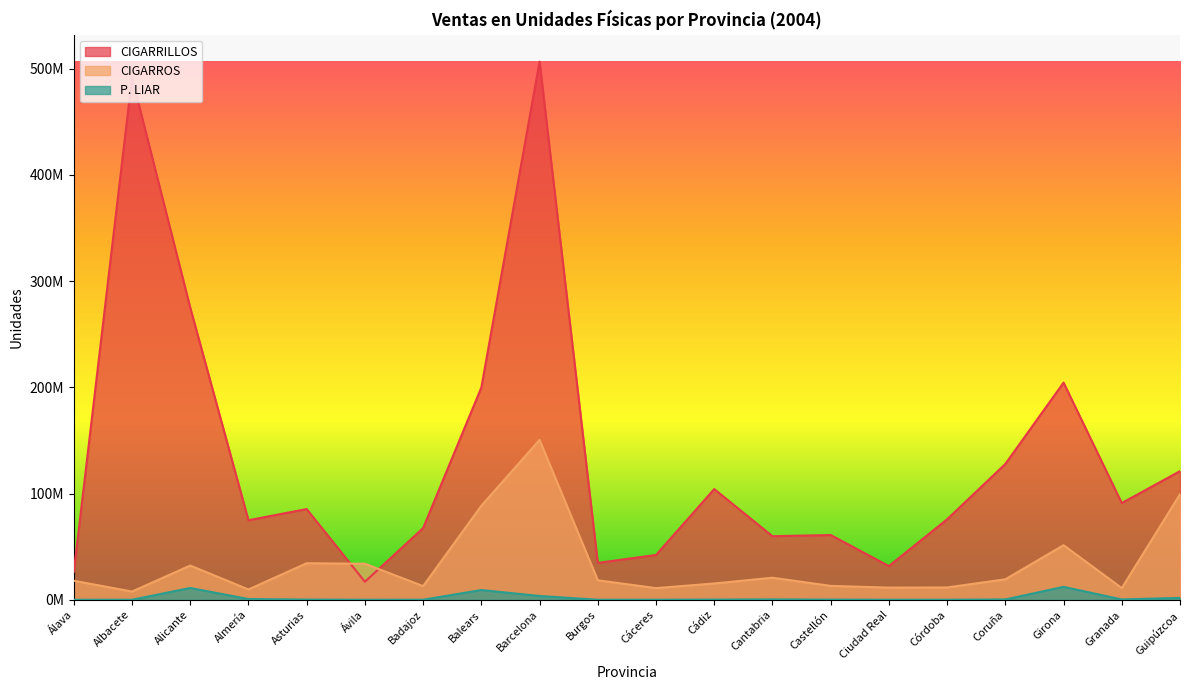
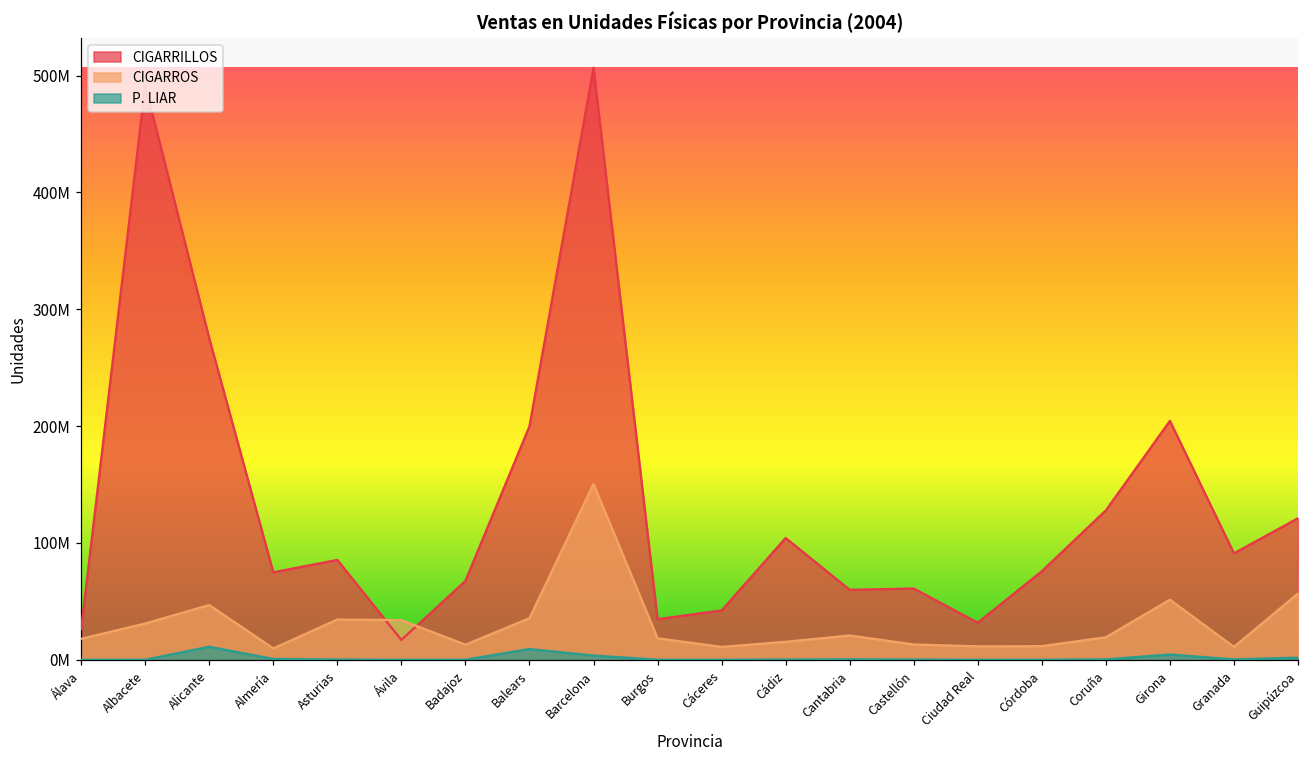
  {
    "CIGARRILLOS": {
      "Álava": 26000000,
      "Alicante": 275000000,
      "Almería": 75000000,
      "Asturias": 85000000,
      "Ávila": 17000000,
      "Badajoz": 68000000,
      "Balears": 200000000,
      "Barcelona": 507000000,
      "Burgos": 35000000,
      "Cáceres": 42000000,
      "Cádiz": 104000000,
      "Cantabria": 60000000,
      "Castellón": 61000000,
      "Ciudad Real": 32000000,
      "Córdoba": 76000000,
      "Coruña": 128000000,
      "Girona": 204000000,
      "Granada": 91000000,
      "Guipúzcoa": 121000000
    },
    "CIGARROS": {
      "Álava": 18000000,
-     "Albacete": 8000000,
-     "Alicante": 32000000,
+     "Albacete": 31000000,
+     "Alicante": 47000000,
      "Almería": 10000000,
      "Asturias": 34000000,
      "Ávila": 34000000,
      "Badajoz": 13000000,
-     "Balears": 89000000,
+     "Balears": 36000000,
      "Barcelona": 151000000,
      "Burgos": 18000000,
      "Cáceres": 11000000,
      "Cádiz": 15000000,
      "Cantabria": 21000000,
      "Castellón": 13000000,
      "Ciudad Real": 12000000,
      "Córdoba": 12000000,
      "Coruña": 19000000,
      "Girona": 51000000,
      "Granada": 11000000,
-     "Guipúzcoa": 99000000
+     "Guipúzcoa": 57000000
    },
    "P. LIAR": {
      "Álava": 0,
      "Albacete": 0,
      "Alicante": 11000000,
      "Almería": 1000000,
      "Asturias": 0,
      "Ávila": 0,
      "Badajoz": 0,
      "Balears": 9000000,
      "Barcelona": 4000000,
      "Burgos": 0,
      "Cáceres": 0,
      "Cádiz": 0,
      "Cantabria": 0,
      "Castellón": 0,
      "Ciudad Real": 0,
      "Córdoba": 0,
      "Coruña": 0,
-     "Girona": 12000000,
+     "Girona": 5000000,
      "Granada": 0,
      "Guipúzcoa": 2000000
    }
  }
